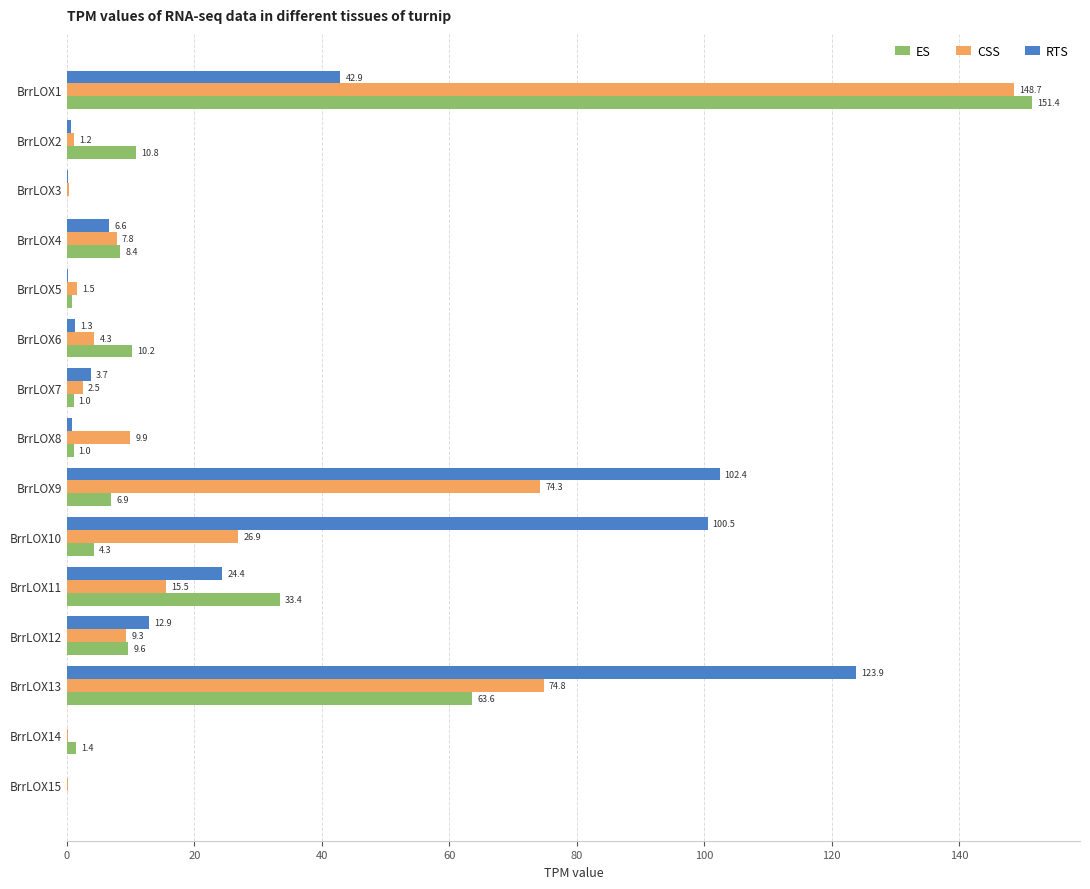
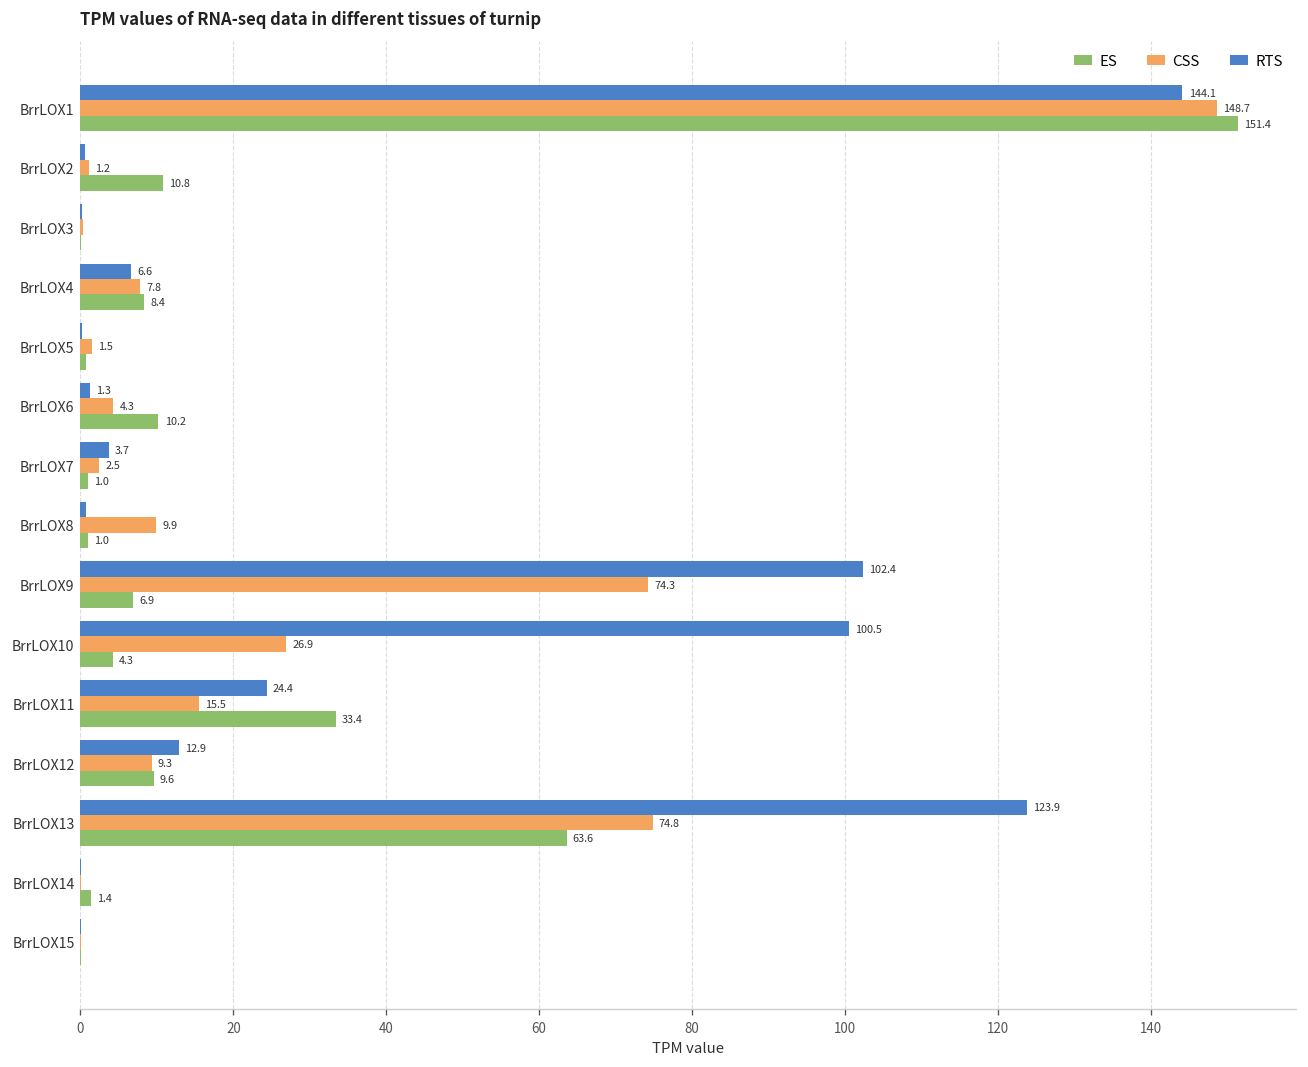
  {
    "ES": {
      "BrrLOX1": 151.4,
      "BrrLOX2": 10.8,
      "BrrLOX4": 8.4,
      "BrrLOX6": 10.2,
      "BrrLOX7": 1.0,
      "BrrLOX8": 1.0,
      "BrrLOX9": 6.9,
      "BrrLOX10": 4.3,
      "BrrLOX11": 33.4,
      "BrrLOX12": 9.6,
      "BrrLOX13": 63.6,
      "BrrLOX14": 1.4
    },
    "CSS": {
      "BrrLOX1": 148.7,
      "BrrLOX2": 1.2,
      "BrrLOX4": 7.8,
      "BrrLOX5": 1.5,
      "BrrLOX6": 4.3,
      "BrrLOX7": 2.5,
      "BrrLOX8": 9.9,
      "BrrLOX9": 74.3,
      "BrrLOX10": 26.9,
      "BrrLOX11": 15.5,
      "BrrLOX12": 9.3,
      "BrrLOX13": 74.8
    },
    "RTS": {
-     "BrrLOX1": 42.9,
+     "BrrLOX1": 144.1,
      "BrrLOX4": 6.6,
      "BrrLOX6": 1.3,
      "BrrLOX7": 3.7,
      "BrrLOX9": 102.4,
      "BrrLOX10": 100.5,
      "BrrLOX11": 24.4,
      "BrrLOX12": 12.9,
      "BrrLOX13": 123.9
    }
  }
